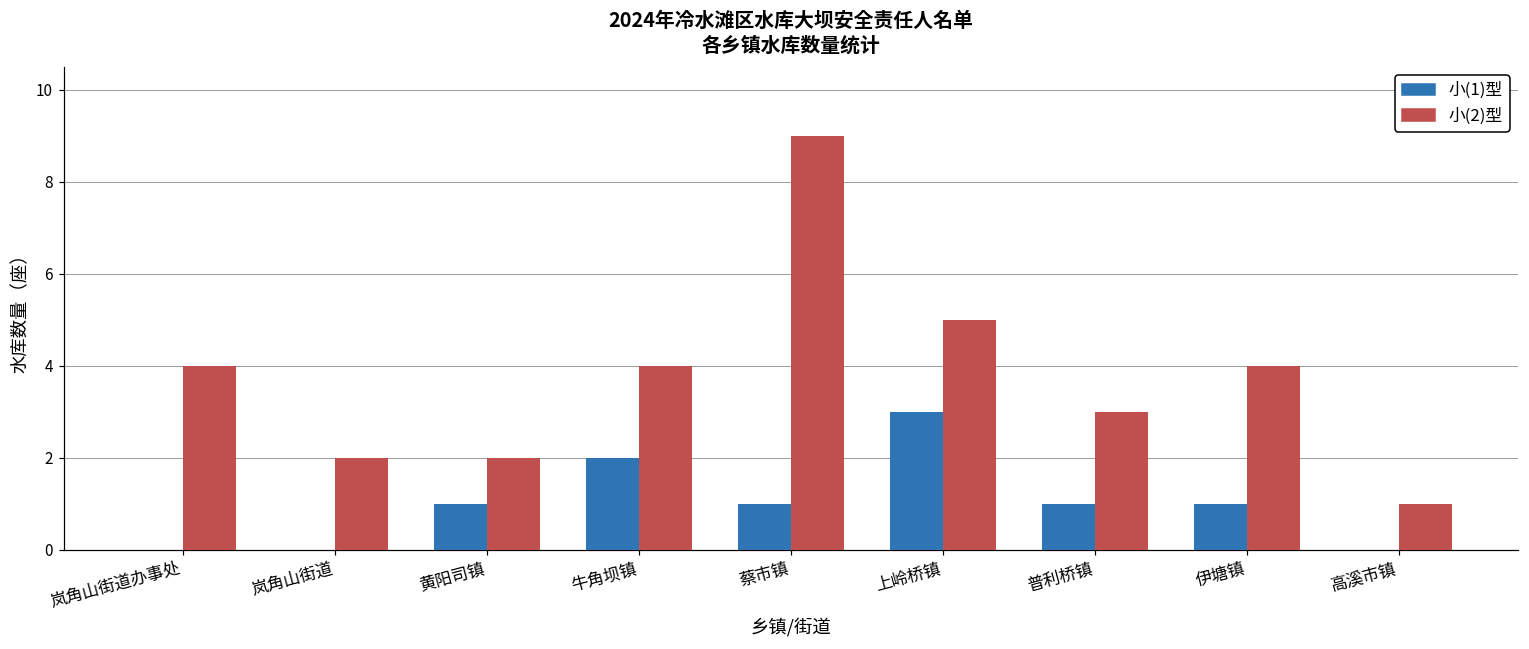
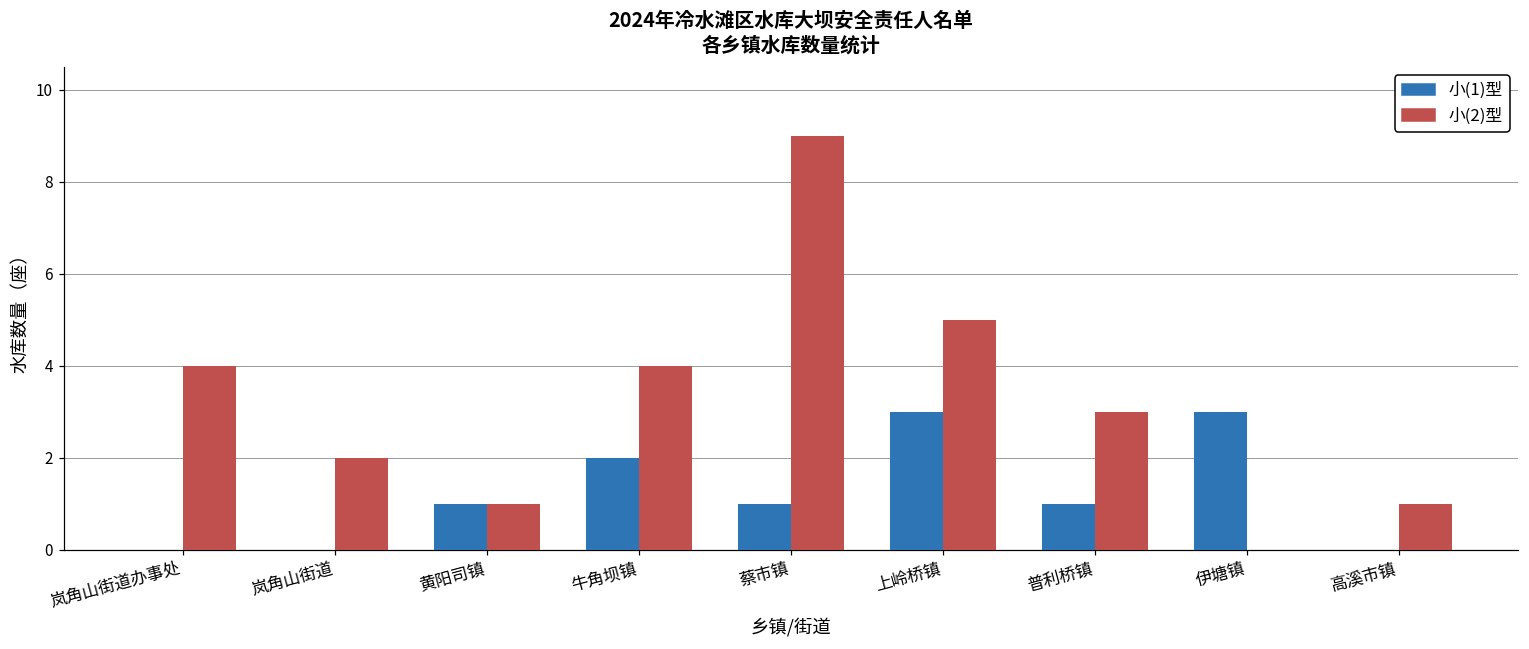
  {
    "小(1)型": {
      "岚角山街道办事处": 0,
      "岚角山街道": 0,
      "黄阳司镇": 1,
      "牛角坝镇": 2,
      "蔡市镇": 1,
      "上岭桥镇": 3,
      "普利桥镇": 1,
-     "伊塘镇": 1,
+     "伊塘镇": 3,
      "高溪市镇": 0
    },
    "小(2)型": {
      "岚角山街道办事处": 4,
      "岚角山街道": 2,
-     "黄阳司镇": 2,
+     "黄阳司镇": 1,
      "牛角坝镇": 4,
      "蔡市镇": 9,
      "上岭桥镇": 5,
      "普利桥镇": 3,
-     "伊塘镇": 4,
+     "伊塘镇": 0,
      "高溪市镇": 1
    }
  }
